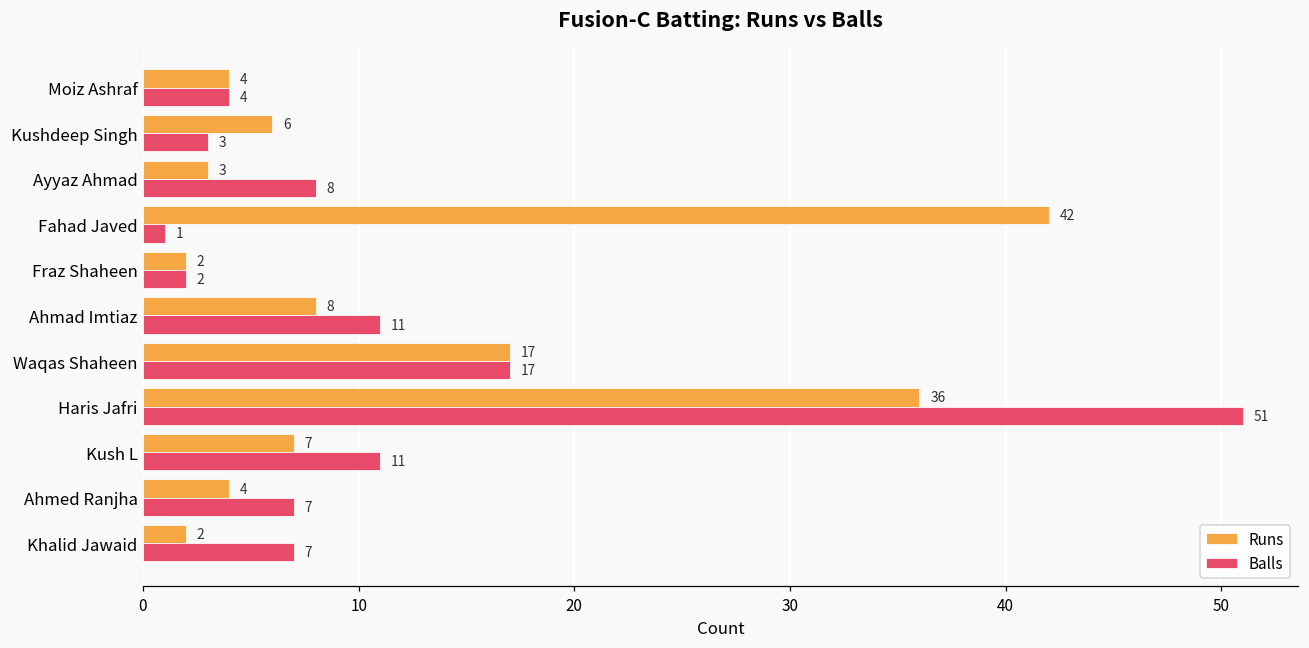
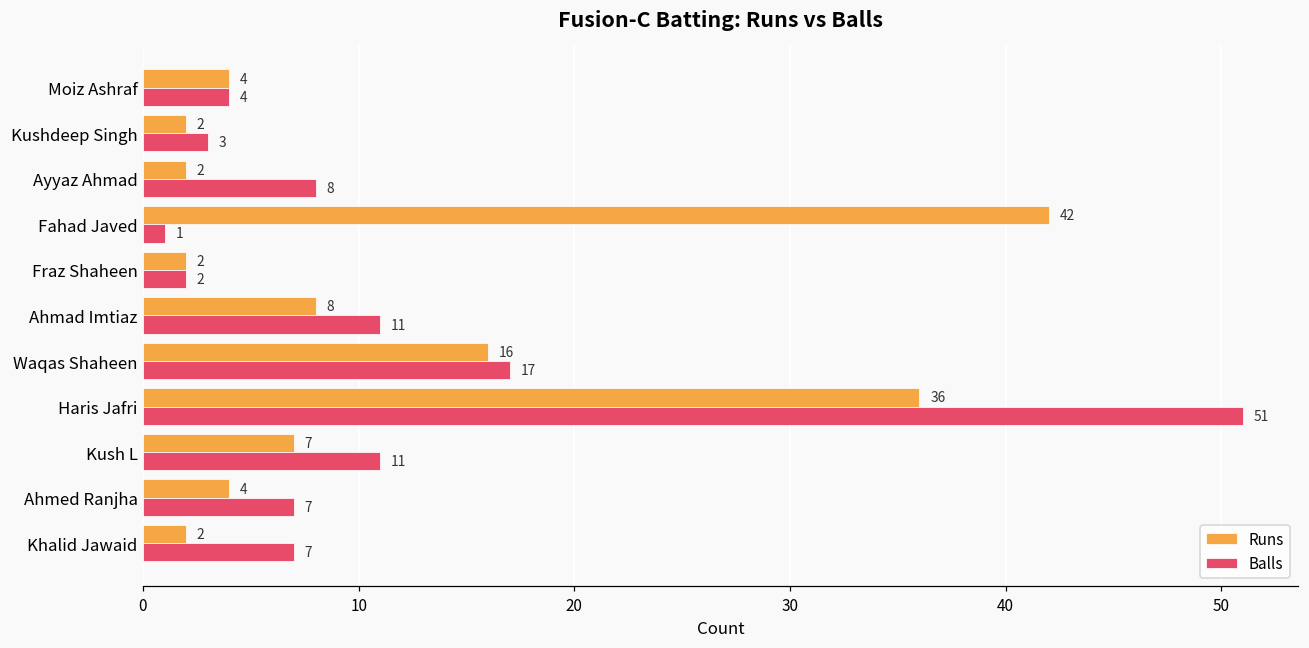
  {
    "Runs": {
      "Moiz Ashraf": 4,
-     "Kushdeep Singh": 6,
-     "Ayyaz Ahmad": 3,
+     "Kushdeep Singh": 2,
+     "Ayyaz Ahmad": 2,
      "Fahad Javed": 42,
      "Fraz Shaheen": 2,
      "Ahmad Imtiaz": 8,
-     "Waqas Shaheen": 17,
+     "Waqas Shaheen": 16,
      "Haris Jafri": 36,
      "Kush L": 7,
      "Ahmed Ranjha": 4,
      "Khalid Jawaid": 2
    },
    "Balls": {
      "Moiz Ashraf": 4,
      "Kushdeep Singh": 3,
      "Ayyaz Ahmad": 8,
      "Fahad Javed": 1,
      "Fraz Shaheen": 2,
      "Ahmad Imtiaz": 11,
      "Waqas Shaheen": 17,
      "Haris Jafri": 51,
      "Kush L": 11,
      "Ahmed Ranjha": 7,
      "Khalid Jawaid": 7
    }
  }
